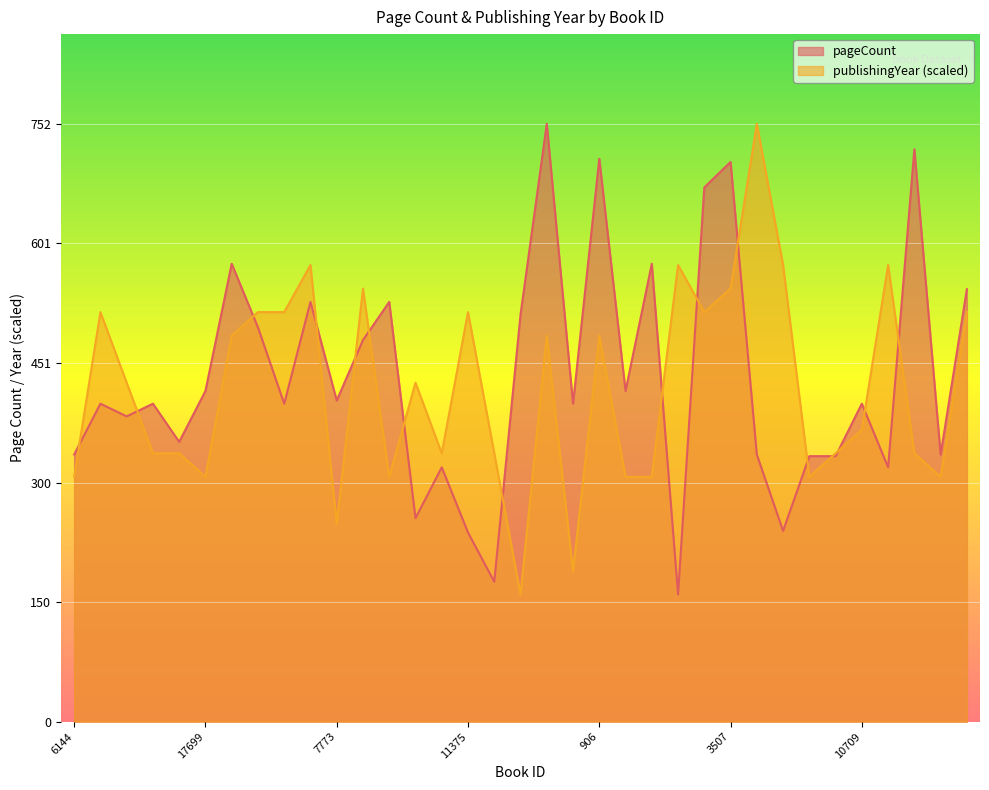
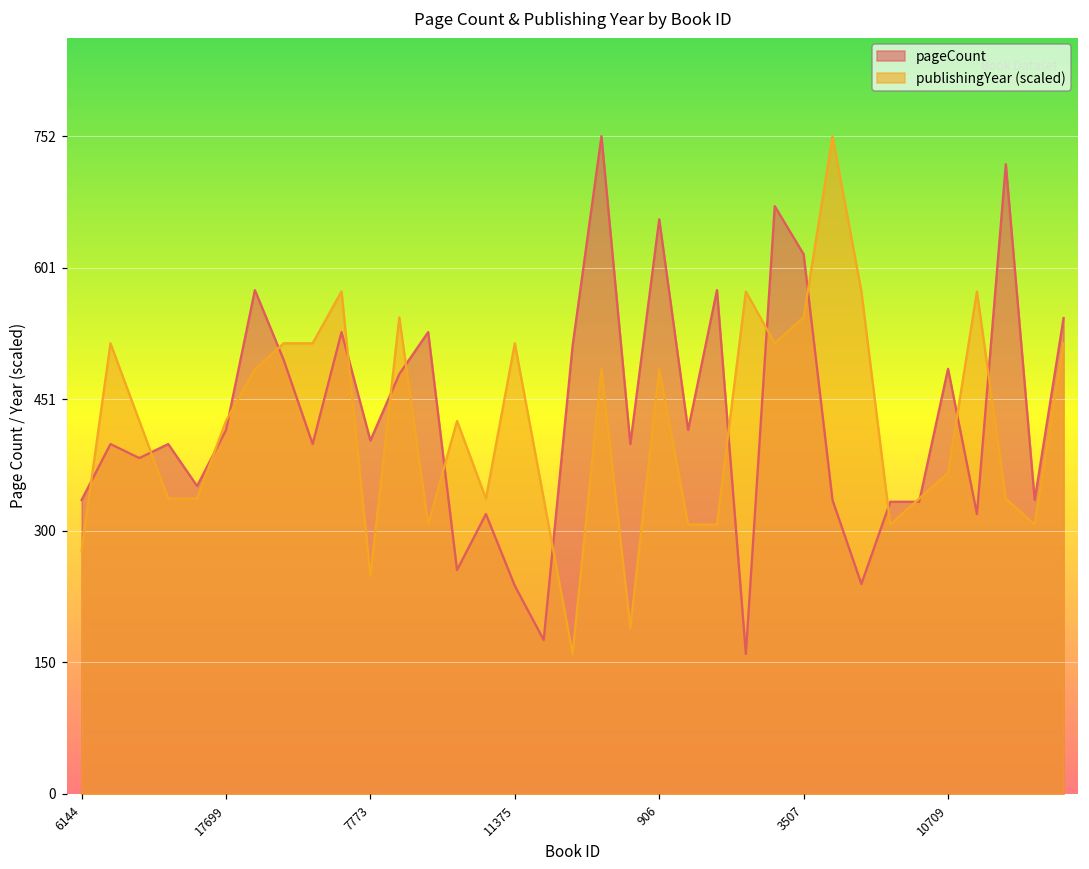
  {
    "pageCount": {
      "6144": 340,
      "17699": 420,
      "7773": 400,
      "11375": 240,
-     "906": 710,
-     "3507": 700,
-     "10709": 400
+     "906": 660,
+     "3507": 620,
+     "10709": 490
    },
    "publishingYear (scaled)": {
-     "6144": 310,
-     "17699": 310,
+     "6144": 280,
+     "17699": 430,
      "7773": 250,
      "11375": 520,
      "906": 490,
      "3507": 540,
      "10709": 370
    }
  }
